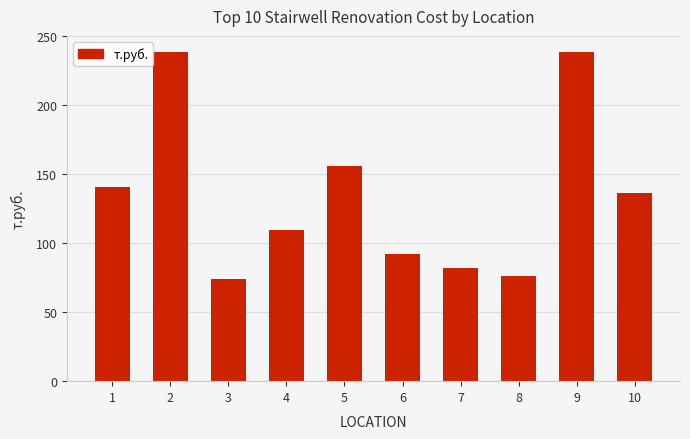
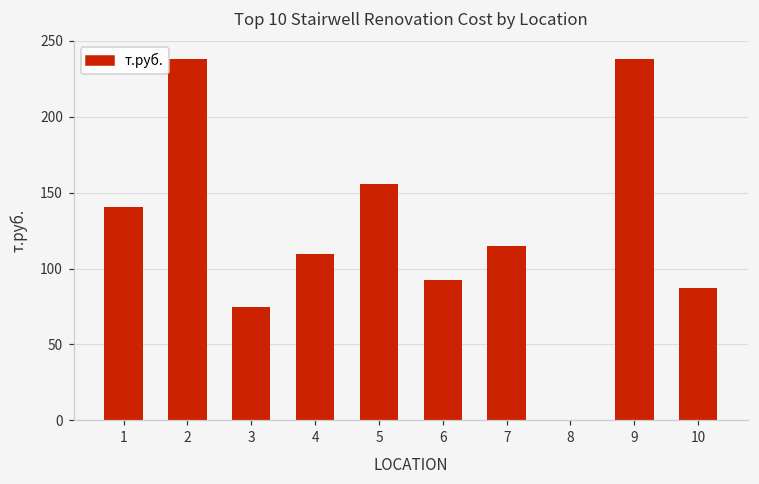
  {
    "1": 141,
    "2": 238,
    "3": 74,
    "4": 110,
    "5": 156,
    "6": 92,
-   "7": 82,
-   "8": 77,
+   "7": 115,
+   "8": 0,
    "9": 238,
-   "10": 137
+   "10": 87
  }
